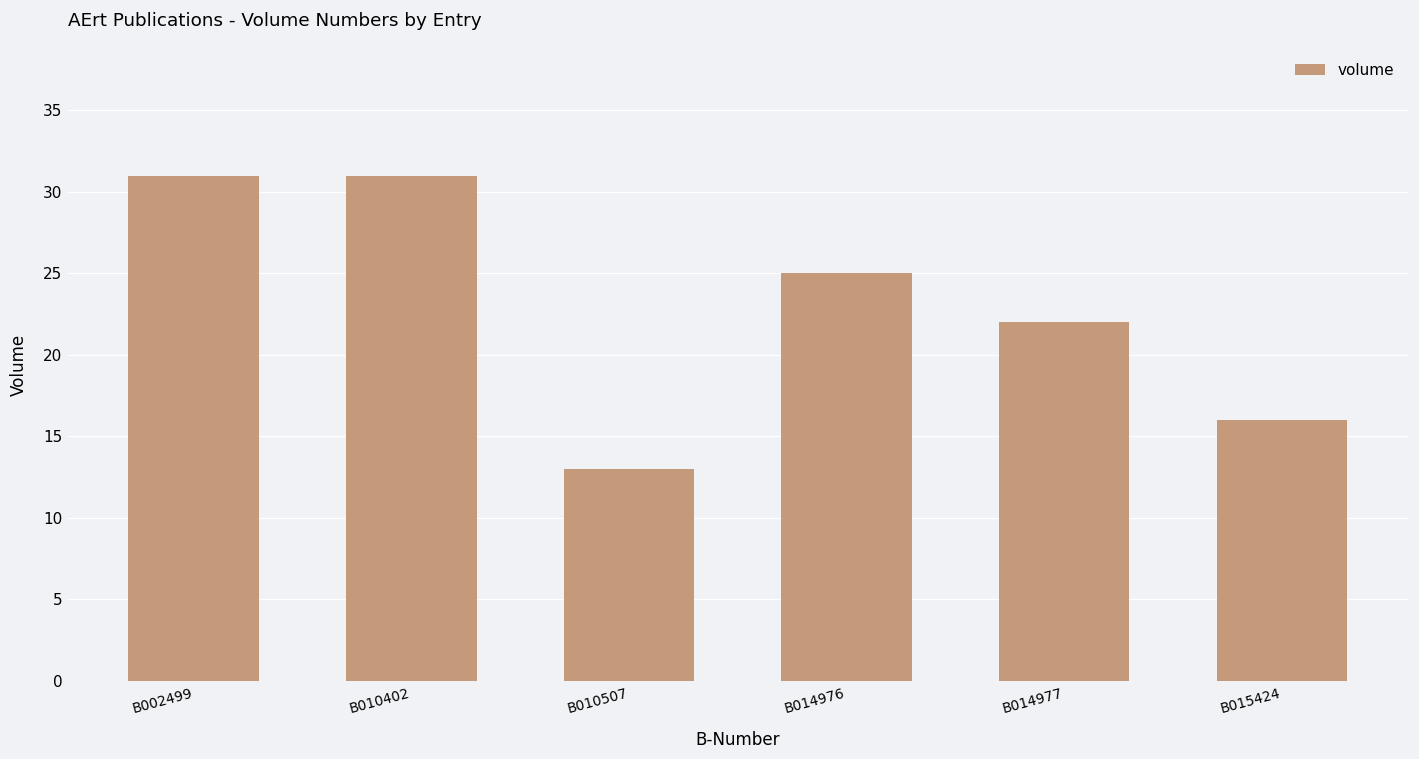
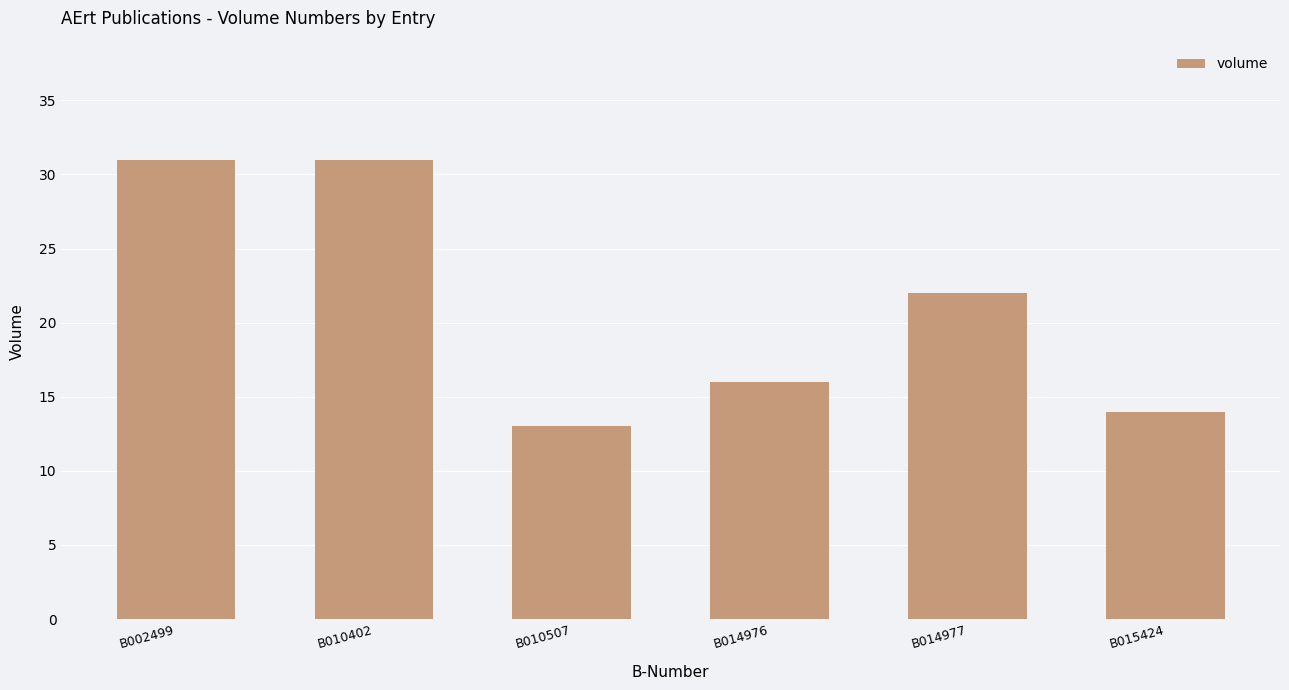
  {
    "B002499": 31,
    "B010402": 31,
    "B010507": 13,
-   "B014976": 25,
+   "B014976": 16,
    "B014977": 22,
-   "B015424": 16
+   "B015424": 14
  }
